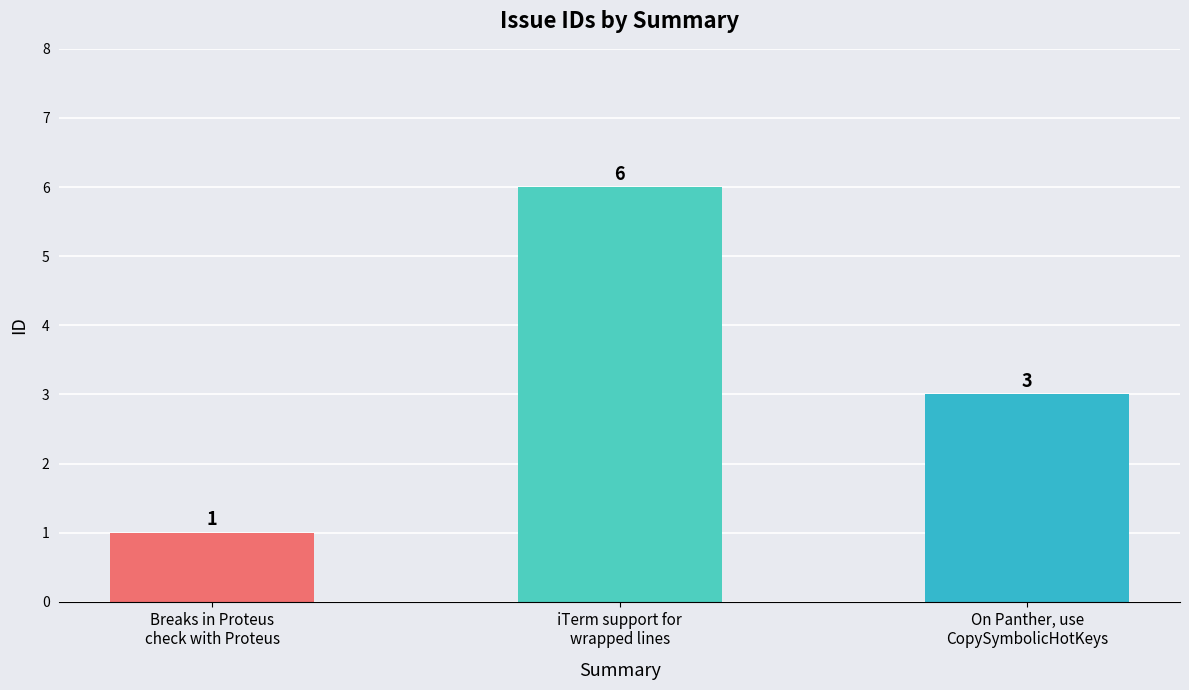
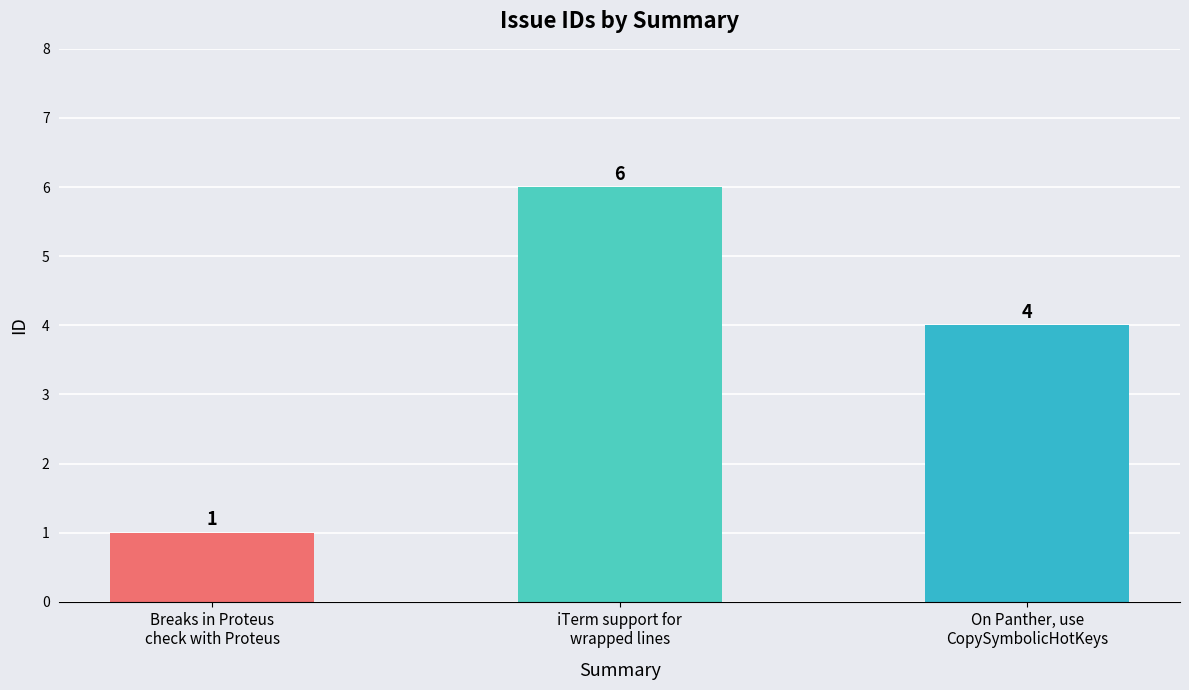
  {
    "Breaks in Proteus check with Proteus": 1,
    "iTerm support for wrapped lines": 6,
-   "On Panther, use CopySymbolicHotKeys": 3
+   "On Panther, use CopySymbolicHotKeys": 4
  }
